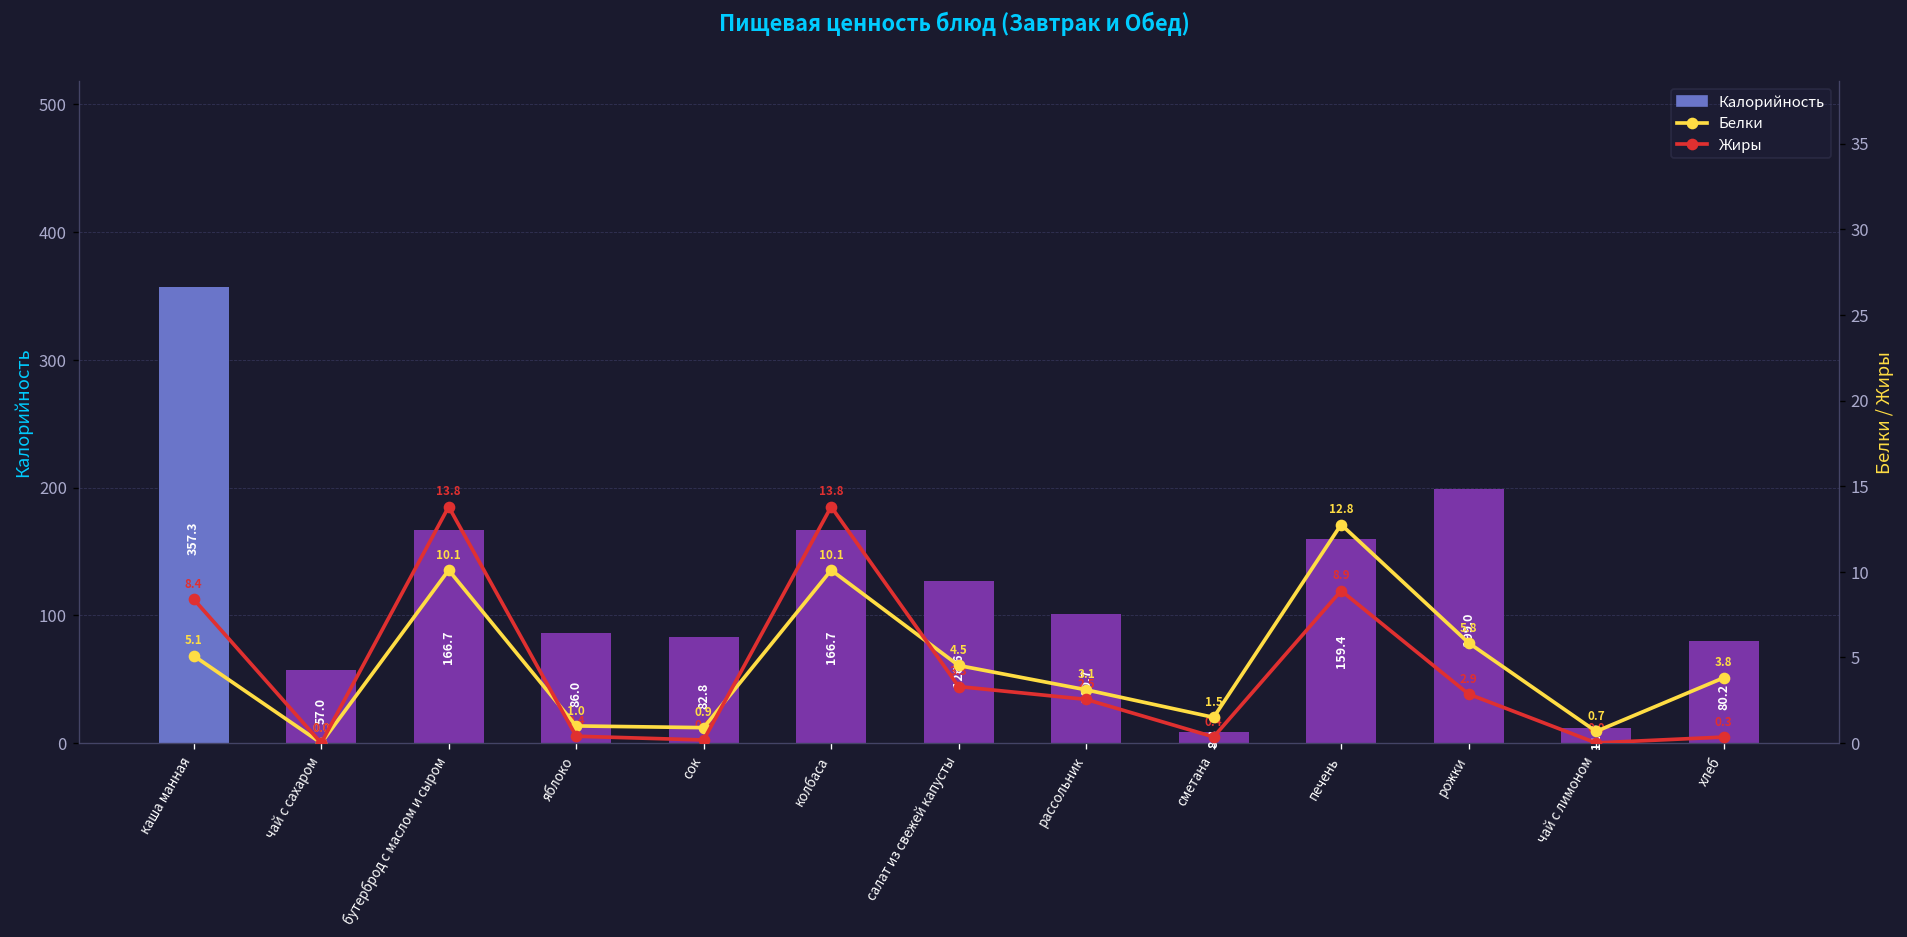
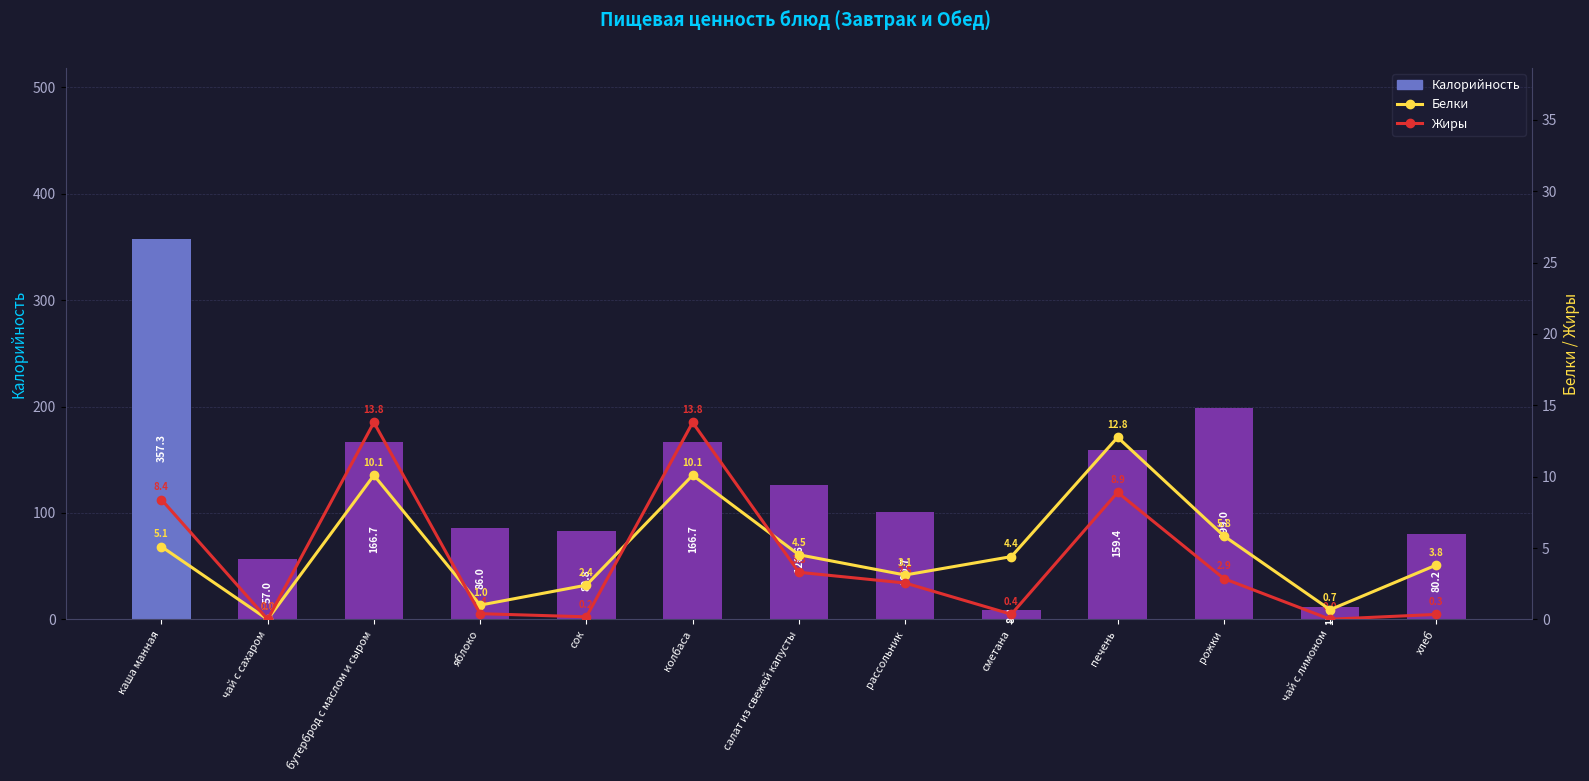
  {
    "Калорийность": {
      "каша манная": 357.3,
      "чай с сахаром": 57.0,
      "бутерброд с маслом и сыром": 166.7,
      "яблоко": 86.0,
      "колбаса": 166.7,
      "печень": 159.4,
      "хлеб": 80.2
    },
    "Белки": {
      "каша манная": 5.1,
      "бутерброд с маслом и сыром": 10.1,
      "яблоко": 1.0,
-     "сок": 0.9,
+     "сок": 2.4,
      "колбаса": 10.1,
-     "сметана": 1.5,
+     "сметана": 4.4,
      "печень": 12.8,
      "чай с лимоном": 0.7,
      "хлеб": 3.8
    },
    "Жиры": {
      "каша манная": 8.4,
      "бутерброд с маслом и сыром": 13.8,
      "сок": 0.2,
      "колбаса": 13.8,
      "сметана": 0.4,
      "печень": 8.9,
      "рожки": 2.9,
      "хлеб": 0.3
    }
  }
